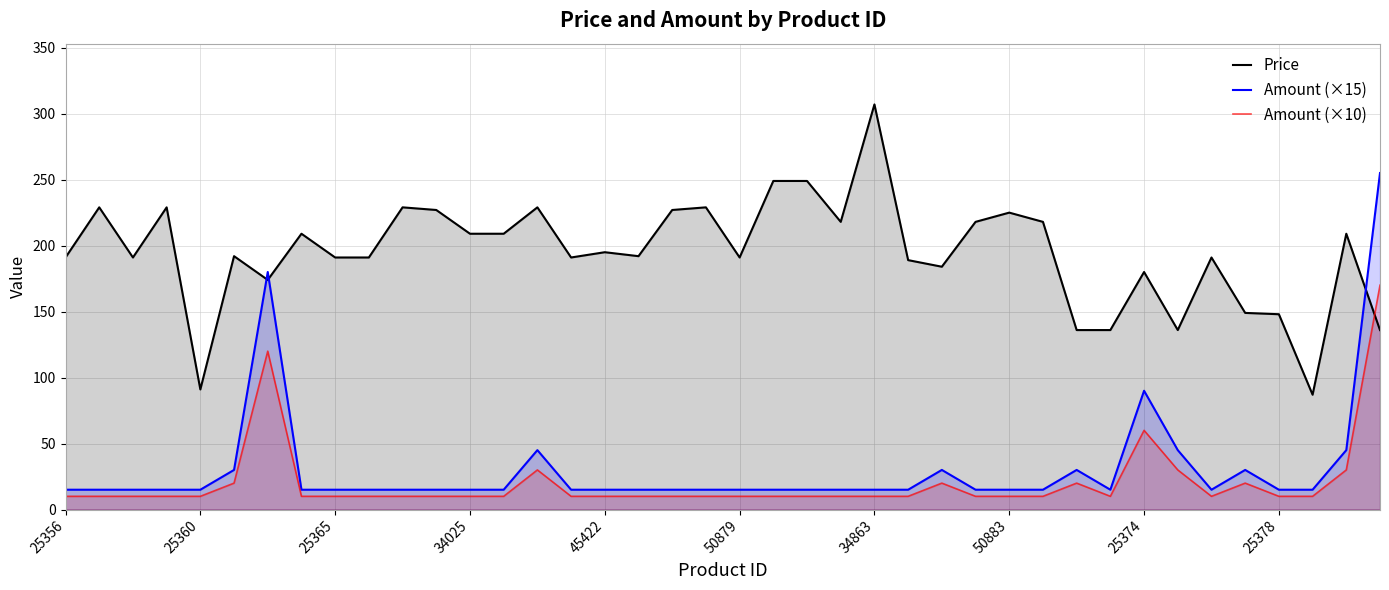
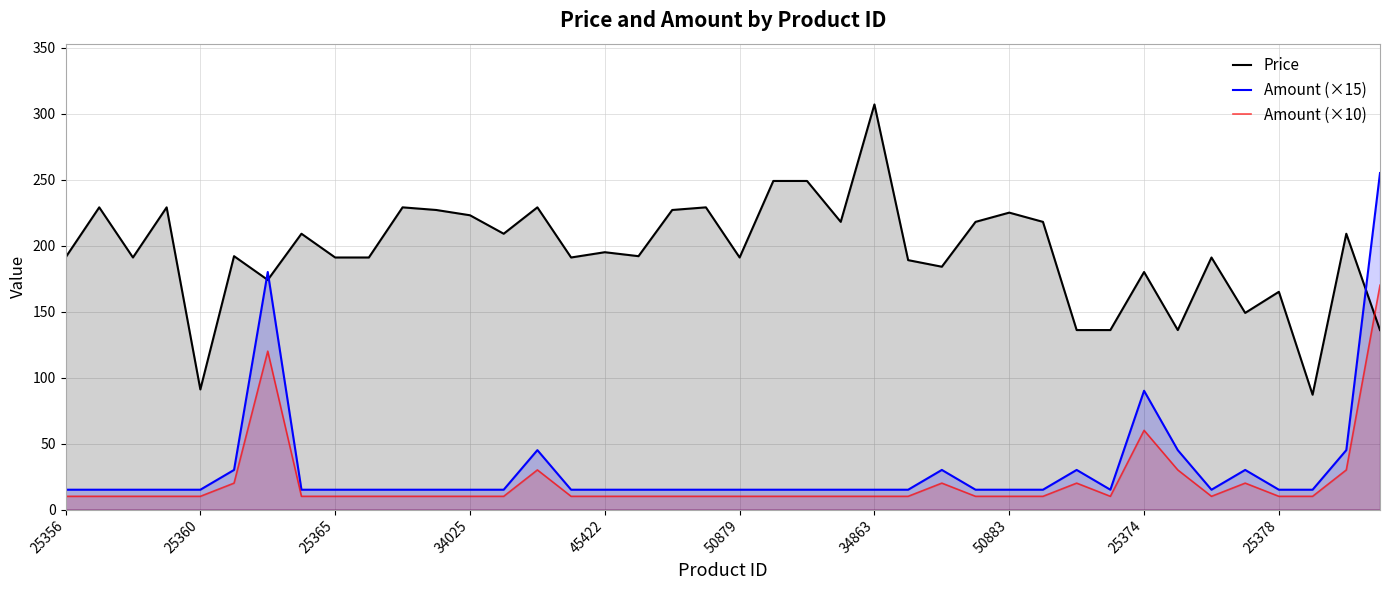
  {
    "Price": {
      "25356": 191,
      "25360": 91,
      "25365": 191,
-     "34025": 209,
+     "34025": 223,
      "45422": 195,
      "50879": 191,
      "34863": 307,
      "50883": 225,
      "25374": 180,
-     "25378": 148
+     "25378": 165
    },
    "Amount (×15)": {
      "25356": 15,
      "25360": 15,
      "25365": 15,
      "34025": 15,
      "45422": 15,
      "50879": 15,
      "34863": 15,
      "50883": 15,
      "25374": 90,
      "25378": 15
    },
    "Amount (×10)": {
      "25356": 10,
      "25360": 10,
      "25365": 10,
      "34025": 10,
      "45422": 10,
      "50879": 10,
      "34863": 10,
      "50883": 10,
      "25374": 60,
      "25378": 10
    }
  }
